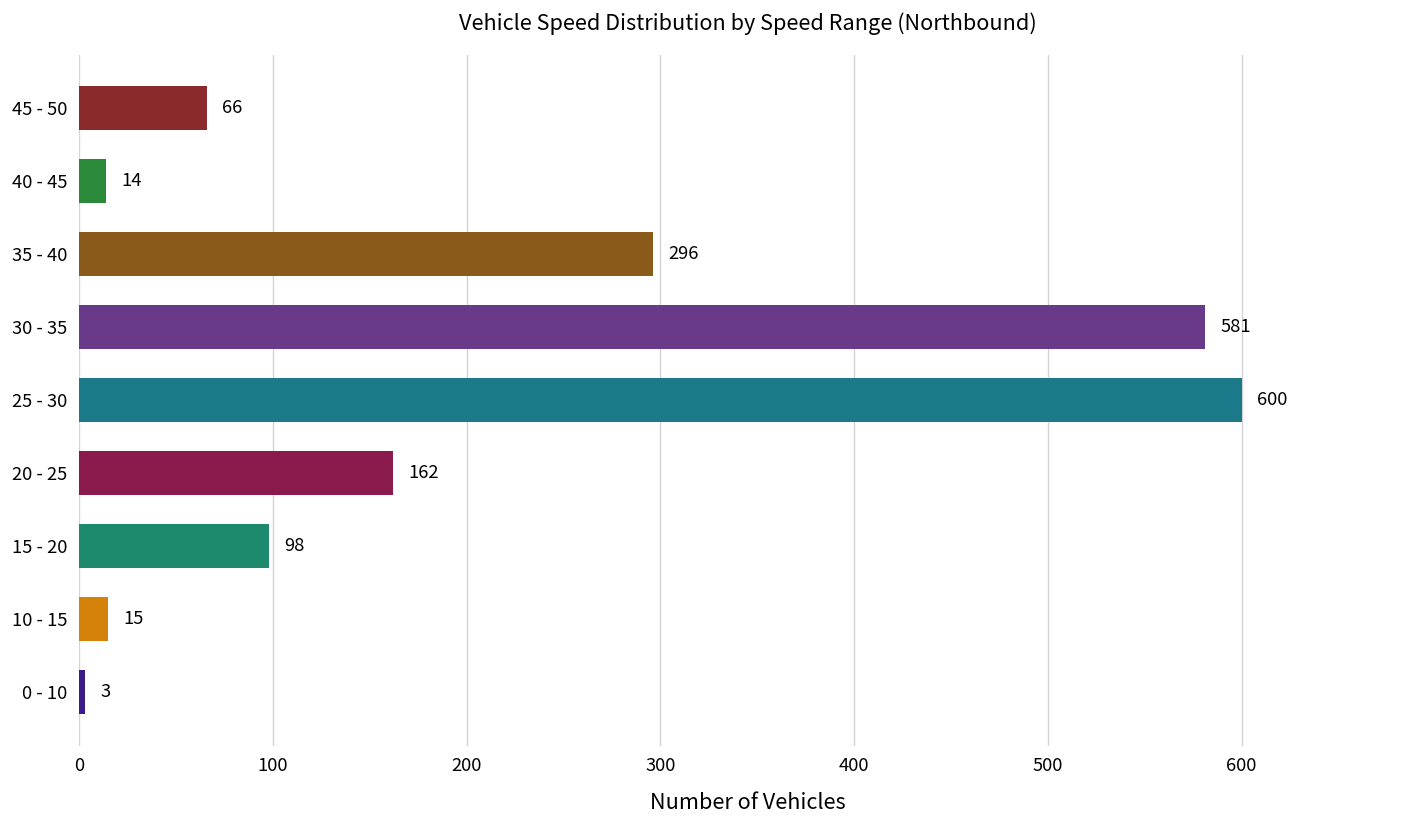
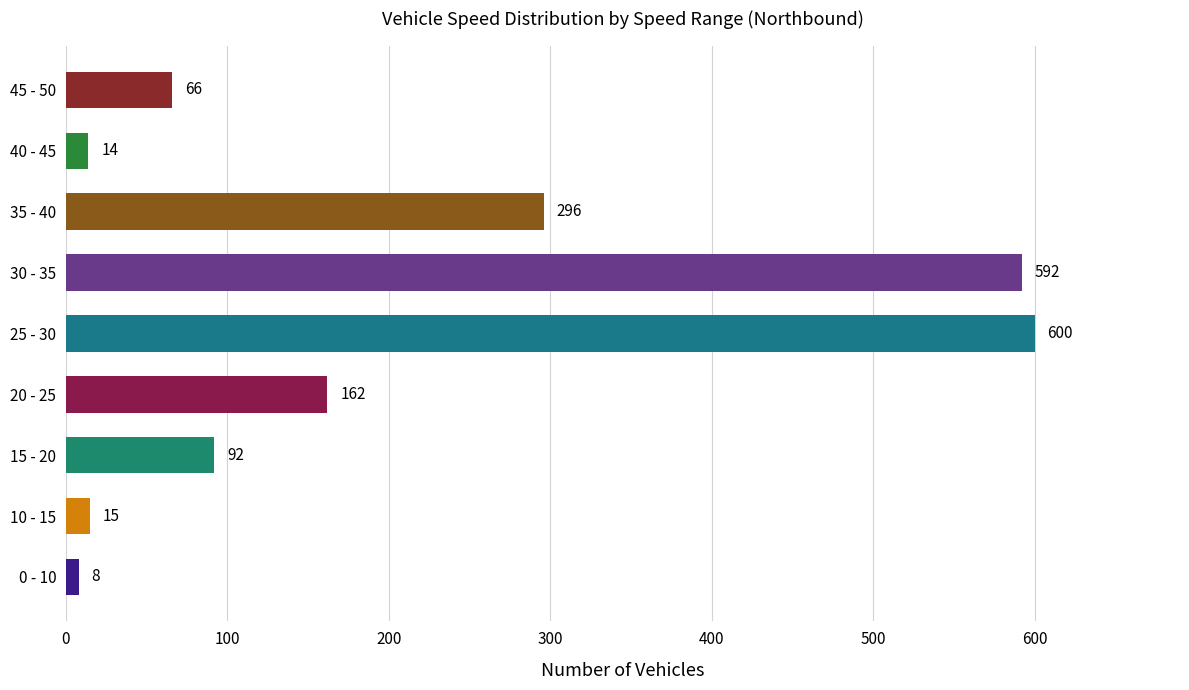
  {
    "45 - 50": 66,
    "40 - 45": 14,
    "35 - 40": 296,
-   "30 - 35": 581,
+   "30 - 35": 592,
    "25 - 30": 600,
    "20 - 25": 162,
-   "15 - 20": 98,
+   "15 - 20": 92,
    "10 - 15": 15,
-   "0 - 10": 3
+   "0 - 10": 8
  }
